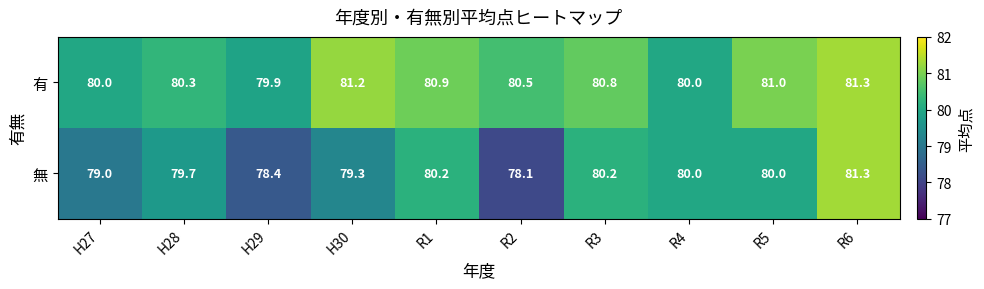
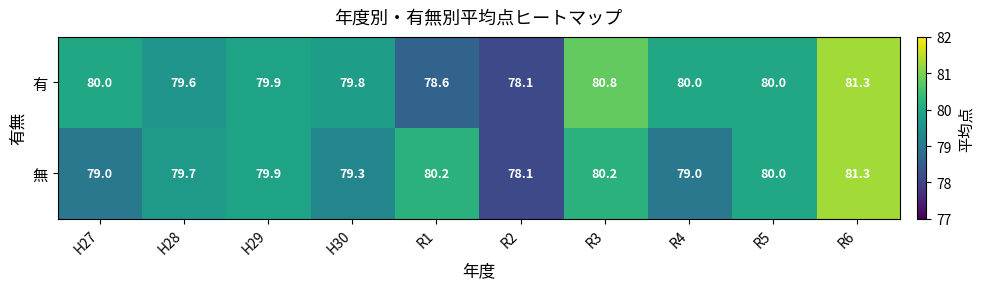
  {
    "有": {
      "H27": 80.0,
-     "H28": 80.3,
+     "H28": 79.6,
      "H29": 79.9,
-     "H30": 81.2,
-     "R1": 80.9,
-     "R2": 80.5,
+     "H30": 79.8,
+     "R1": 78.6,
+     "R2": 78.1,
      "R3": 80.8,
      "R4": 80.0,
-     "R5": 81.0,
+     "R5": 80.0,
      "R6": 81.3
    },
    "無": {
      "H27": 79.0,
      "H28": 79.7,
-     "H29": 78.4,
+     "H29": 79.9,
      "H30": 79.3,
      "R1": 80.2,
      "R2": 78.1,
      "R3": 80.2,
-     "R4": 80.0,
+     "R4": 79.0,
      "R5": 80.0,
      "R6": 81.3
    }
  }
